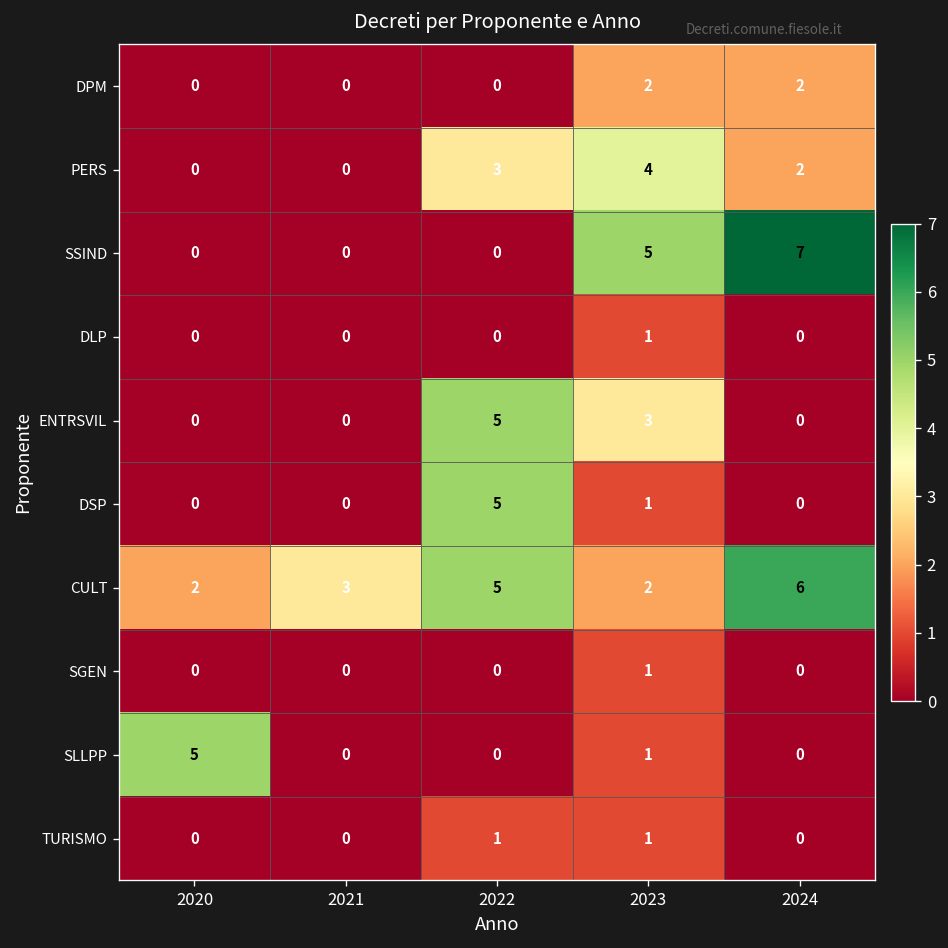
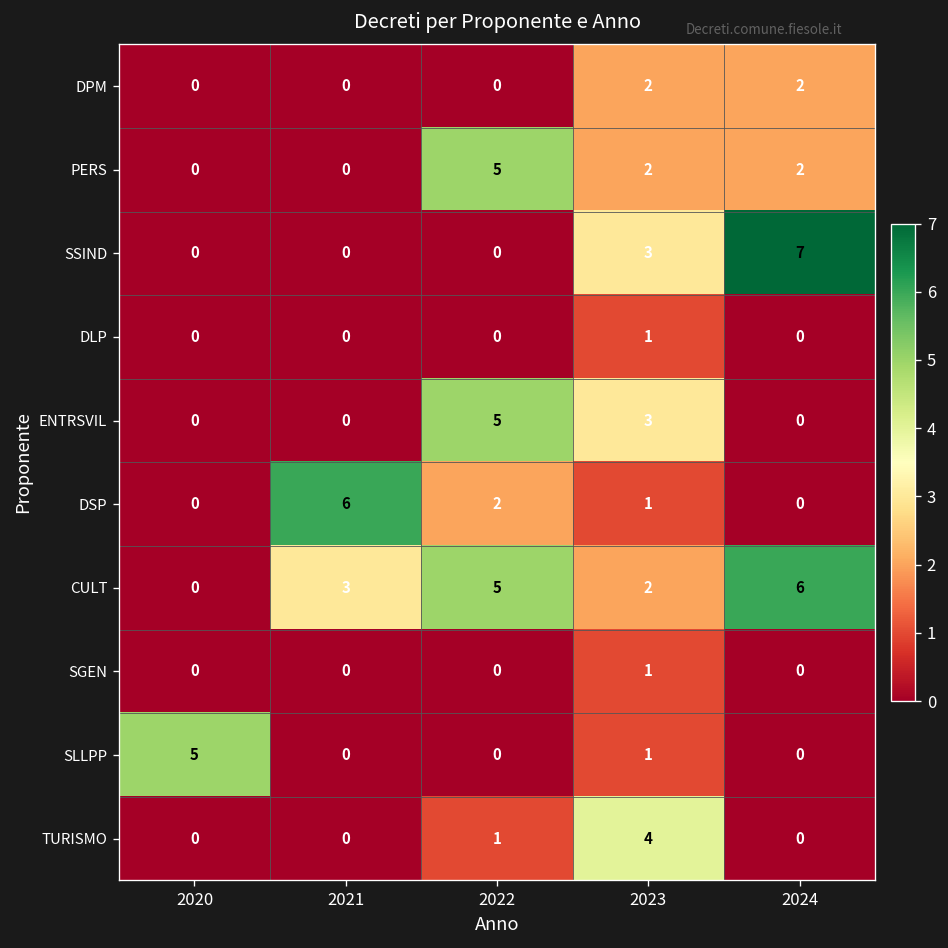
  {
    "DPM": {
      "2020": 0,
      "2021": 0,
      "2022": 0,
      "2023": 2,
      "2024": 2
    },
    "PERS": {
      "2020": 0,
      "2021": 0,
-     "2022": 3,
-     "2023": 4,
+     "2022": 5,
+     "2023": 2,
      "2024": 2
    },
    "SSIND": {
      "2020": 0,
      "2021": 0,
      "2022": 0,
-     "2023": 5,
+     "2023": 3,
      "2024": 7
    },
    "DLP": {
      "2020": 0,
      "2021": 0,
      "2022": 0,
      "2023": 1,
      "2024": 0
    },
    "ENTRSVIL": {
      "2020": 0,
      "2021": 0,
      "2022": 5,
      "2023": 3,
      "2024": 0
    },
    "DSP": {
      "2020": 0,
-     "2021": 0,
-     "2022": 5,
+     "2021": 6,
+     "2022": 2,
      "2023": 1,
      "2024": 0
    },
    "CULT": {
-     "2020": 2,
+     "2020": 0,
      "2021": 3,
      "2022": 5,
      "2023": 2,
      "2024": 6
    },
    "SGEN": {
      "2020": 0,
      "2021": 0,
      "2022": 0,
      "2023": 1,
      "2024": 0
    },
    "SLLPP": {
      "2020": 5,
      "2021": 0,
      "2022": 0,
      "2023": 1,
      "2024": 0
    },
    "TURISMO": {
      "2020": 0,
      "2021": 0,
      "2022": 1,
-     "2023": 1,
+     "2023": 4,
      "2024": 0
    }
  }
